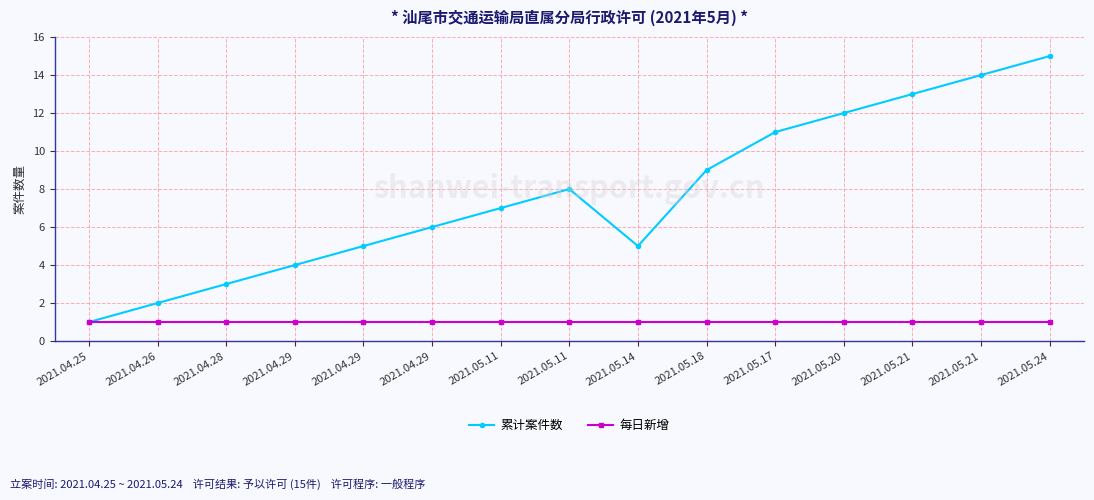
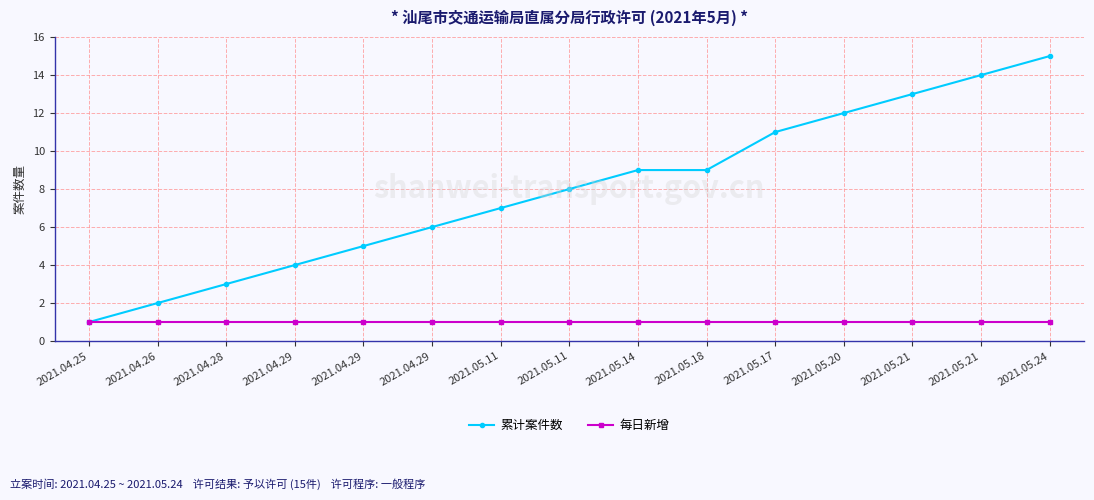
  {
    "累计案件数": {
      "2021.04.26": 2,
      "2021.04.28": 3,
-     "2021.05.14": 5,
+     "2021.05.14": 9,
      "2021.05.18": 9,
      "2021.05.17": 11,
      "2021.05.20": 12,
      "2021.05.24": 15
    },
    "每日新增": {
      "2021.04.26": 1,
      "2021.04.28": 1,
      "2021.05.14": 1,
      "2021.05.18": 1,
      "2021.05.17": 1,
      "2021.05.20": 1,
      "2021.05.24": 1
    }
  }
